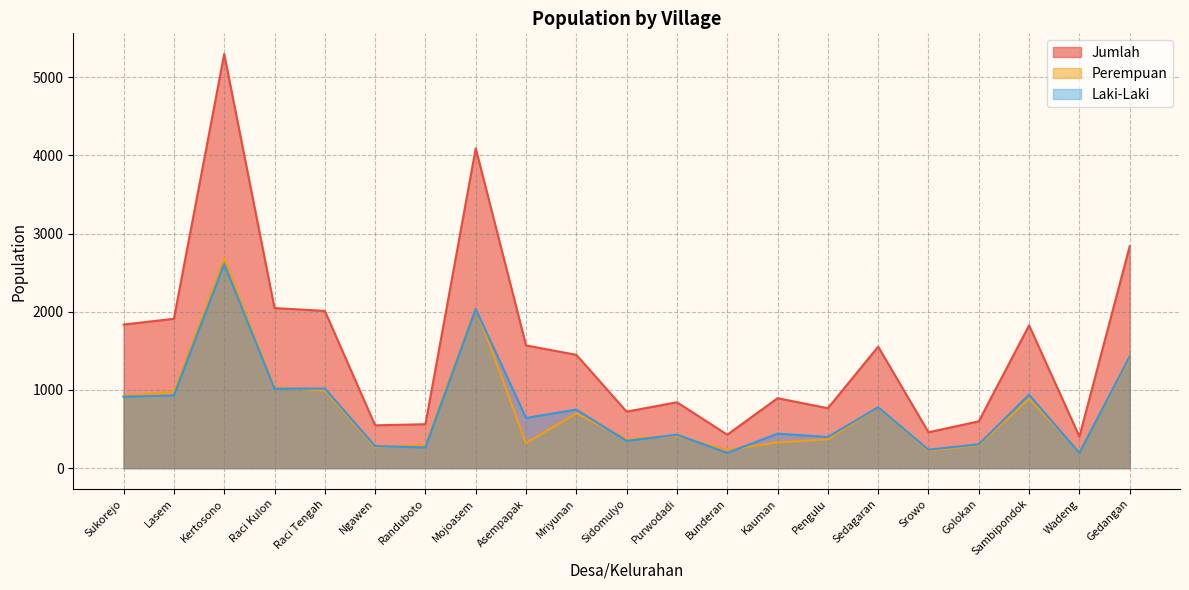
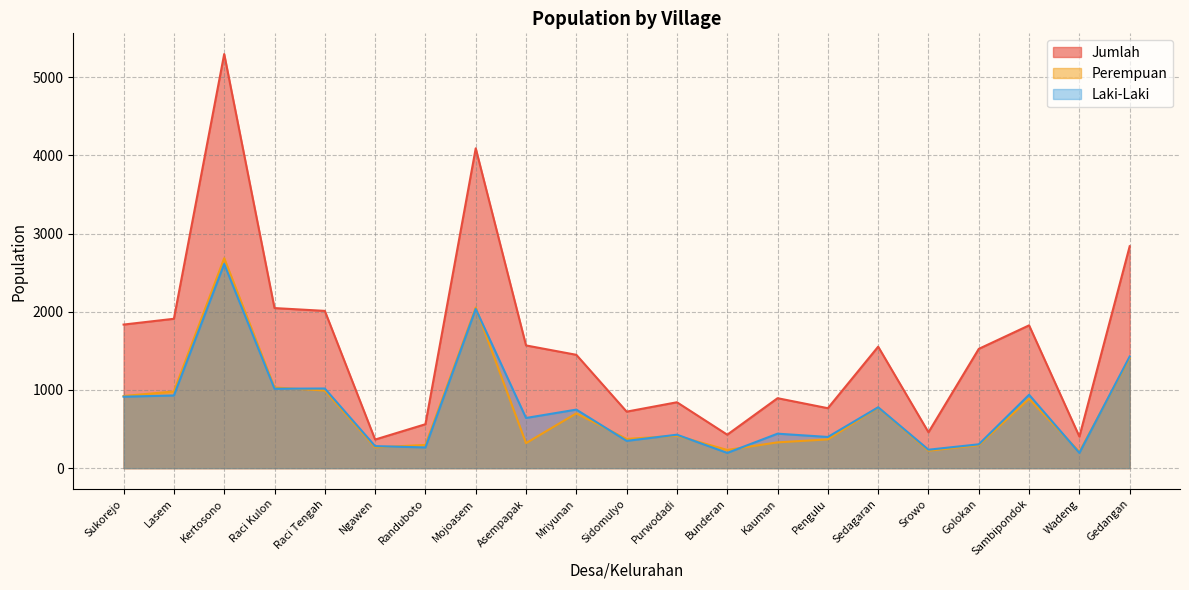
  {
    "Jumlah": {
      "Sukorejo": 1800,
      "Lasem": 1900,
      "Kertosono": 5300,
      "Raci Kulon": 2000,
      "Raci Tengah": 2000,
-     "Ngawen": 500,
+     "Ngawen": 400,
      "Randuboto": 600,
      "Mojoasem": 4100,
      "Asempapak": 1600,
      "Mriyunan": 1500,
      "Sidomulyo": 700,
      "Purwodadi": 800,
      "Bunderan": 400,
      "Kauman": 900,
      "Pengulu": 800,
      "Sedagaran": 1600,
      "Srowo": 500,
-     "Golokan": 600,
+     "Golokan": 1500,
      "Sambipondok": 1800,
      "Wadeng": 400,
      "Gedangan": 2800
    },
    "Perempuan": {
      "Lasem": 1000,
      "Kertosono": 2700,
      "Asempapak": 300,
      "Mriyunan": 700,
      "Bunderan": 200,
      "Kauman": 300,
      "Sambipondok": 900
    },
    "Laki-Laki": {
      "Lasem": 900,
      "Kertosono": 2600,
      "Asempapak": 600,
      "Mriyunan": 700,
      "Bunderan": 200,
      "Kauman": 400,
      "Sambipondok": 900
    }
  }
